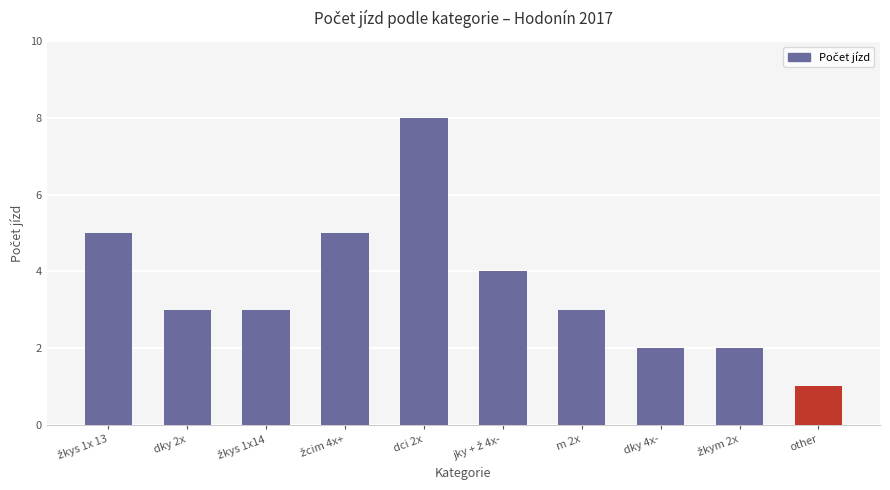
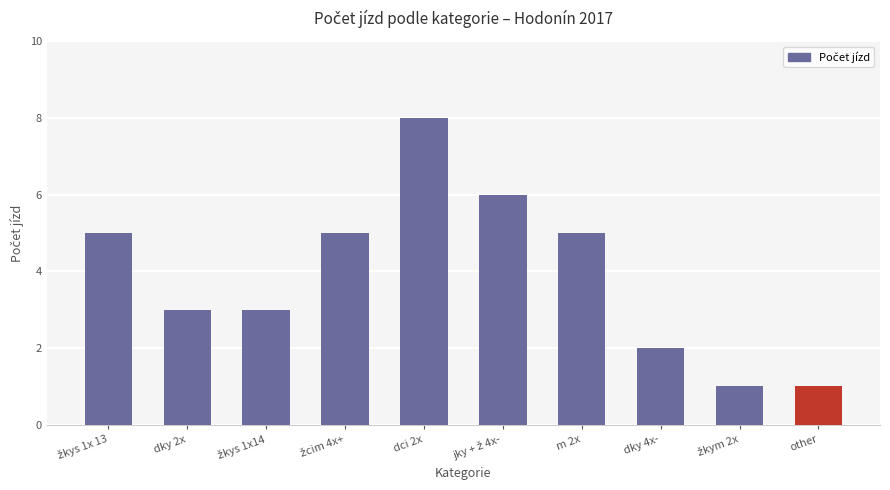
  {
    "žkys 1x 13": 5,
    "dky 2x": 3,
    "žkys 1x14": 3,
    "žcim 4x+": 5,
    "dci 2x": 8,
-   "jky + ž 4x-": 4,
-   "m 2x": 3,
+   "jky + ž 4x-": 6,
+   "m 2x": 5,
    "dky 4x-": 2,
-   "žkym 2x": 2,
+   "žkym 2x": 1,
    "other": 1
  }
